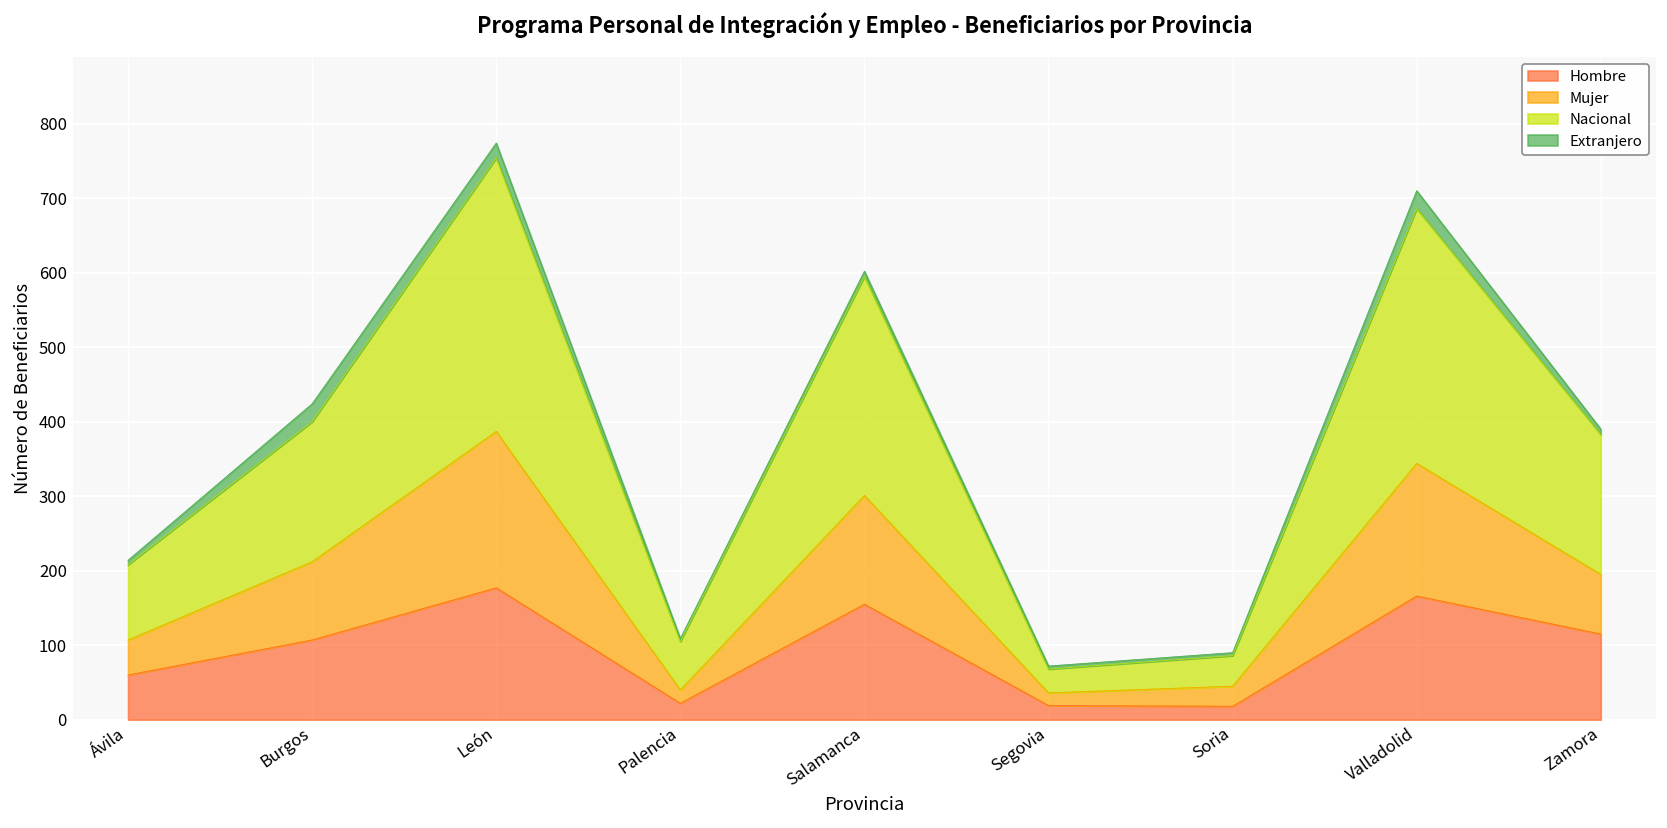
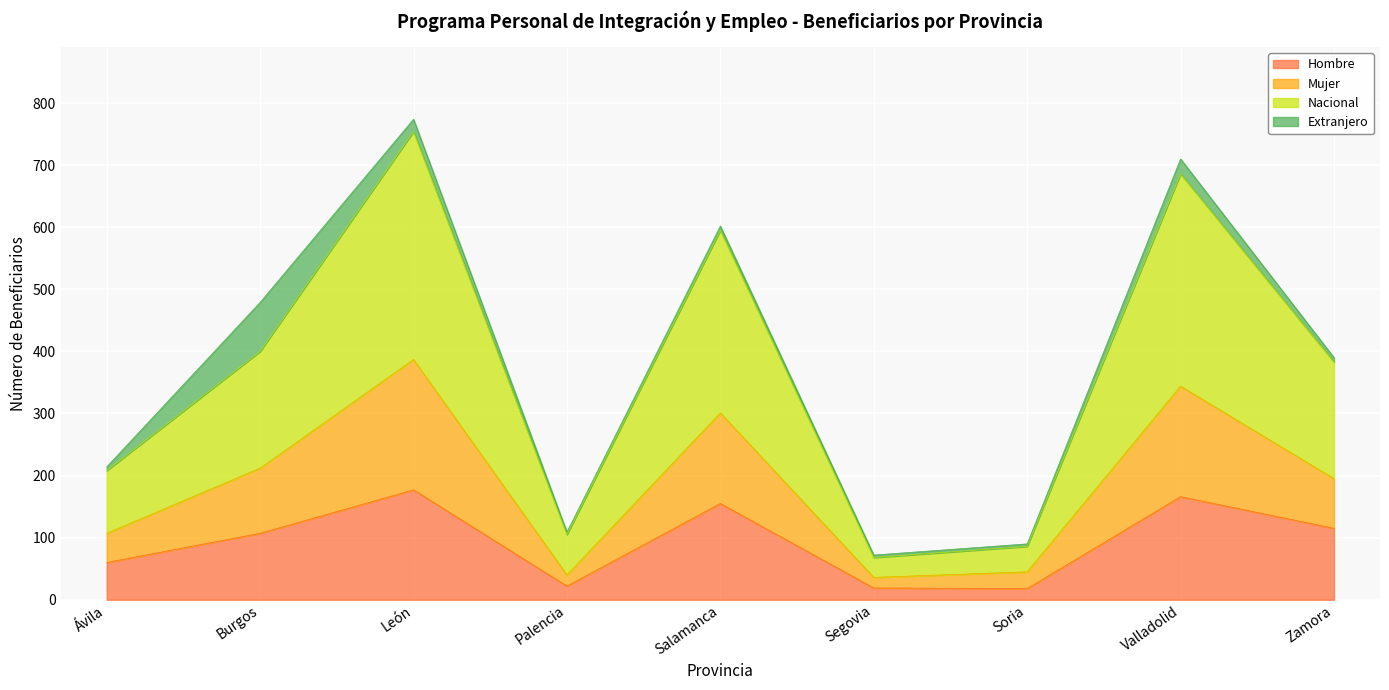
  {
    "Hombre": {
      "Ávila": 60,
      "Burgos": 110,
      "León": 180,
      "Palencia": 20,
      "Salamanca": 160,
      "Segovia": 20,
      "Soria": 20,
      "Valladolid": 170,
      "Zamora": 120
    },
    "Mujer": {
      "Ávila": 50,
      "Burgos": 110,
      "León": 210,
      "Palencia": 20,
      "Salamanca": 150,
      "Segovia": 20,
      "Soria": 30,
      "Valladolid": 180,
      "Zamora": 80
    },
    "Nacional": {
      "Ávila": 100,
      "Burgos": 190,
      "León": 370,
      "Salamanca": 290,
      "Valladolid": 340,
      "Zamora": 190
    },
    "Extranjero": {
      "Ávila": 10,
-     "Burgos": 20,
+     "Burgos": 80,
      "León": 20,
      "Salamanca": 10,
      "Valladolid": 20,
      "Zamora": 10
    }
  }
